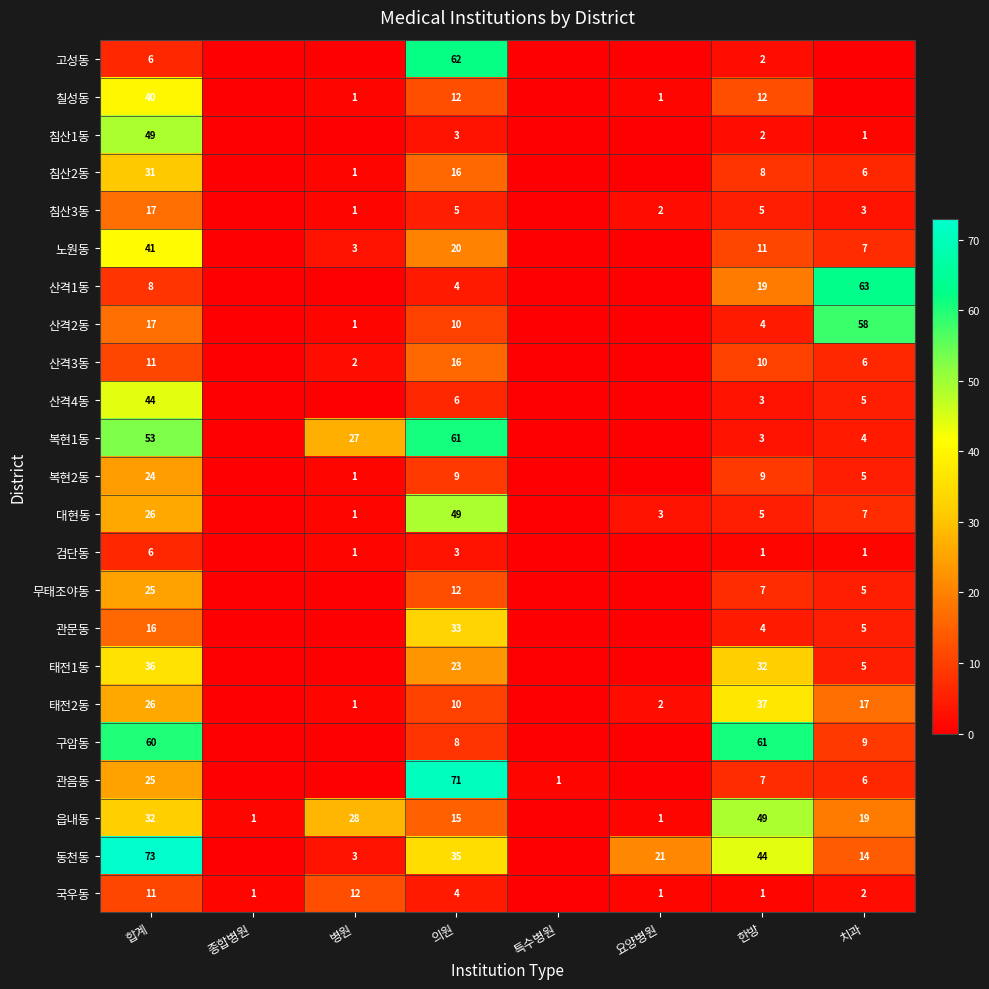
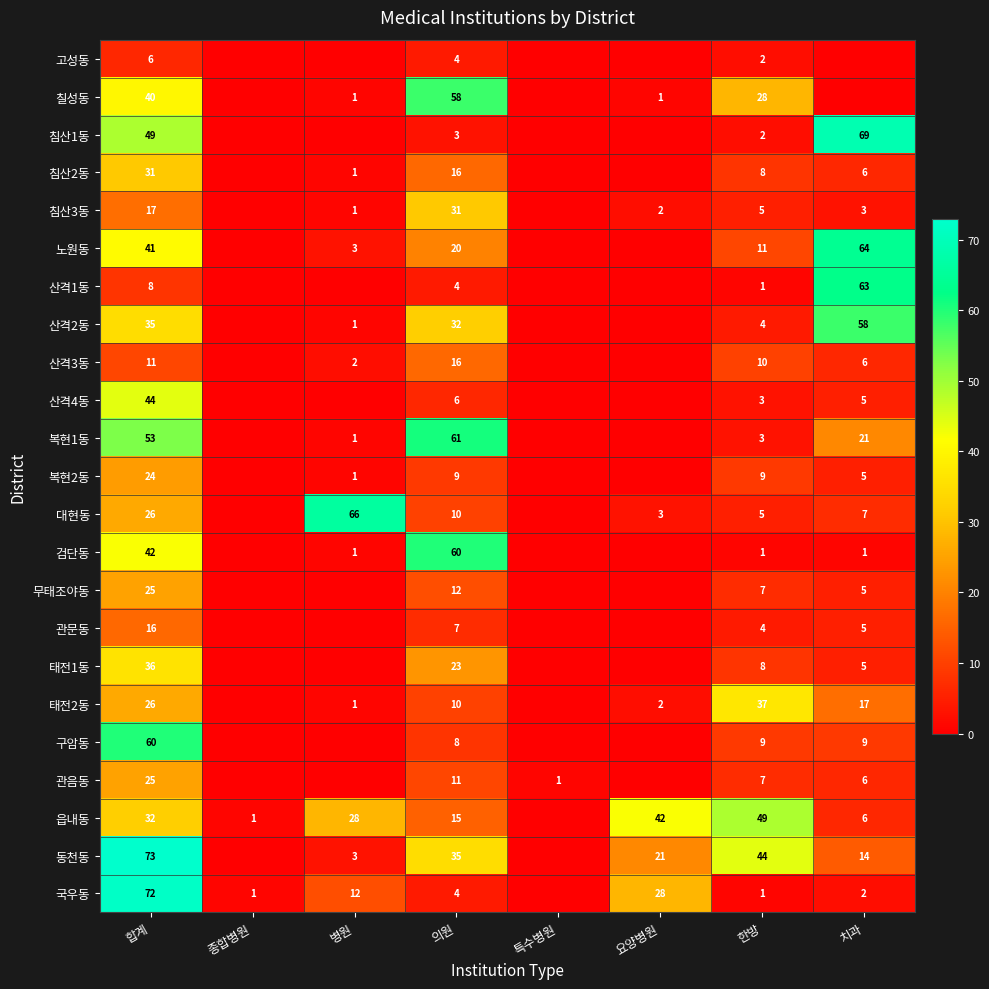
  {
    "고성동": {
      "합계": 6,
-     "의원": 62,
+     "의원": 4,
      "한방": 2
    },
    "칠성동": {
      "합계": 40,
      "병원": 1,
-     "의원": 12,
+     "의원": 58,
      "요양병원": 1,
-     "한방": 12
+     "한방": 28
    },
    "침산1동": {
      "합계": 49,
      "의원": 3,
      "한방": 2,
-     "치과": 1
+     "치과": 69
    },
    "침산2동": {
      "합계": 31,
      "병원": 1,
      "의원": 16,
      "한방": 8,
      "치과": 6
    },
    "침산3동": {
      "합계": 17,
      "병원": 1,
-     "의원": 5,
+     "의원": 31,
      "요양병원": 2,
      "한방": 5,
      "치과": 3
    },
    "노원동": {
      "합계": 41,
      "병원": 3,
      "의원": 20,
      "한방": 11,
-     "치과": 7
+     "치과": 64
    },
    "산격1동": {
      "합계": 8,
      "의원": 4,
-     "한방": 19,
+     "한방": 1,
      "치과": 63
    },
    "산격2동": {
-     "합계": 17,
+     "합계": 35,
      "병원": 1,
-     "의원": 10,
+     "의원": 32,
      "한방": 4,
      "치과": 58
    },
    "산격3동": {
      "합계": 11,
      "병원": 2,
      "의원": 16,
      "한방": 10,
      "치과": 6
    },
    "산격4동": {
      "합계": 44,
      "의원": 6,
      "한방": 3,
      "치과": 5
    },
    "복현1동": {
      "합계": 53,
-     "병원": 27,
+     "병원": 1,
      "의원": 61,
      "한방": 3,
-     "치과": 4
+     "치과": 21
    },
    "복현2동": {
      "합계": 24,
      "병원": 1,
      "의원": 9,
      "한방": 9,
      "치과": 5
    },
    "대현동": {
      "합계": 26,
-     "병원": 1,
-     "의원": 49,
+     "병원": 66,
+     "의원": 10,
      "요양병원": 3,
      "한방": 5,
      "치과": 7
    },
    "검단동": {
-     "합계": 6,
+     "합계": 42,
      "병원": 1,
-     "의원": 3,
+     "의원": 60,
      "한방": 1,
      "치과": 1
    },
    "무태조야동": {
      "합계": 25,
      "의원": 12,
      "한방": 7,
      "치과": 5
    },
    "관문동": {
      "합계": 16,
-     "의원": 33,
+     "의원": 7,
      "한방": 4,
      "치과": 5
    },
    "태전1동": {
      "합계": 36,
      "의원": 23,
-     "한방": 32,
+     "한방": 8,
      "치과": 5
    },
    "태전2동": {
      "합계": 26,
      "병원": 1,
      "의원": 10,
      "요양병원": 2,
      "한방": 37,
      "치과": 17
    },
    "구암동": {
      "합계": 60,
      "의원": 8,
-     "한방": 61,
+     "한방": 9,
      "치과": 9
    },
    "관음동": {
      "합계": 25,
-     "의원": 71,
+     "의원": 11,
      "특수병원": 1,
      "한방": 7,
      "치과": 6
    },
    "읍내동": {
      "합계": 32,
      "종합병원": 1,
      "병원": 28,
      "의원": 15,
-     "요양병원": 1,
+     "요양병원": 42,
      "한방": 49,
-     "치과": 19
+     "치과": 6
    },
    "동천동": {
      "합계": 73,
      "병원": 3,
      "의원": 35,
      "요양병원": 21,
      "한방": 44,
      "치과": 14
    },
    "국우동": {
-     "합계": 11,
+     "합계": 72,
      "종합병원": 1,
      "병원": 12,
      "의원": 4,
-     "요양병원": 1,
+     "요양병원": 28,
      "한방": 1,
      "치과": 2
    }
  }
